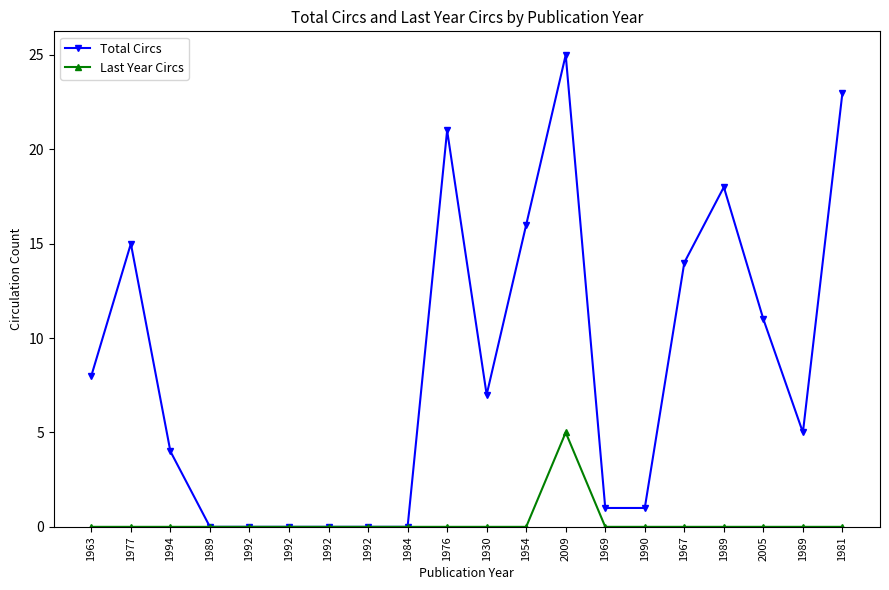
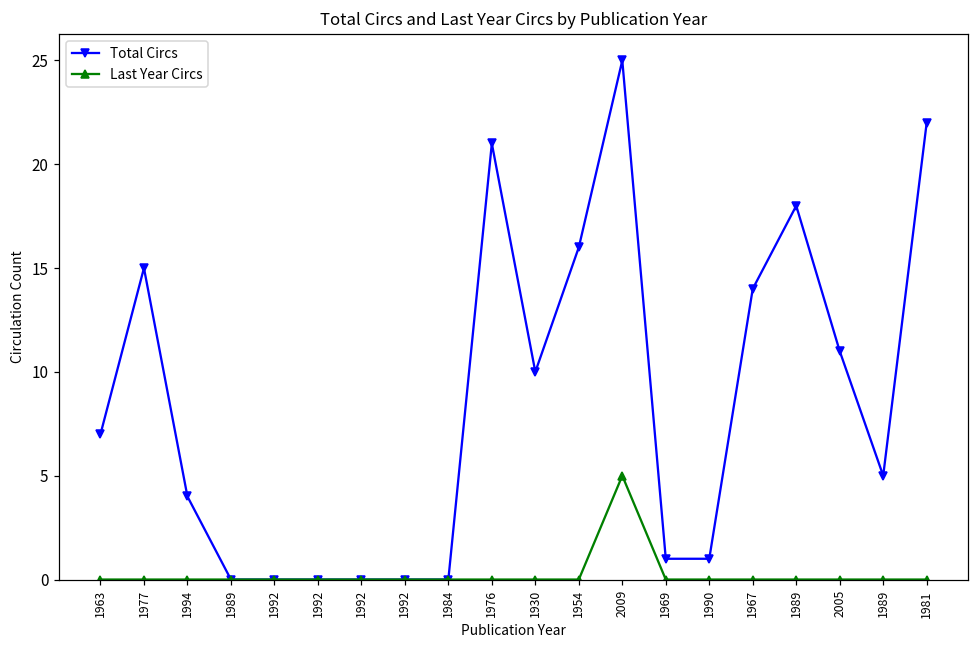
  {
    "Total Circs": {
-     "1963": 8,
+     "1963": 7,
      "1977": 15,
      "1994": 4,
      "1976": 21,
-     "1930": 7,
+     "1930": 10,
      "1954": 16,
      "2009": 25,
      "1969": 1,
      "1990": 1,
      "1967": 14,
      "2005": 11,
-     "1981": 23
+     "1981": 22
    },
    "Last Year Circs": {
      "1963": 0,
      "1977": 0,
      "1994": 0,
      "1976": 0,
      "1930": 0,
      "1954": 0,
      "2009": 5,
      "1969": 0,
      "1990": 0,
      "1967": 0,
      "2005": 0,
      "1981": 0
    }
  }
